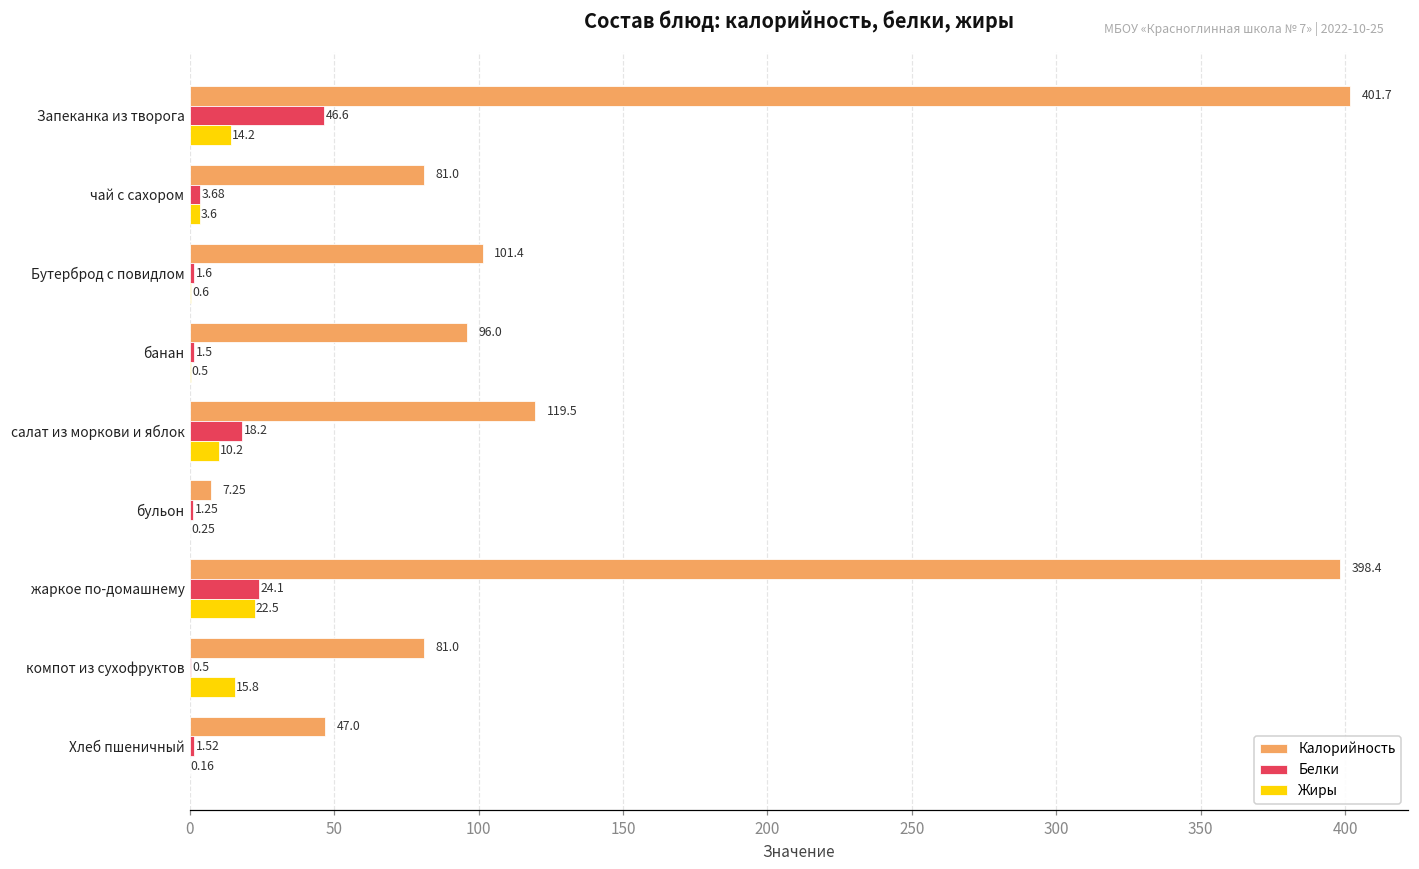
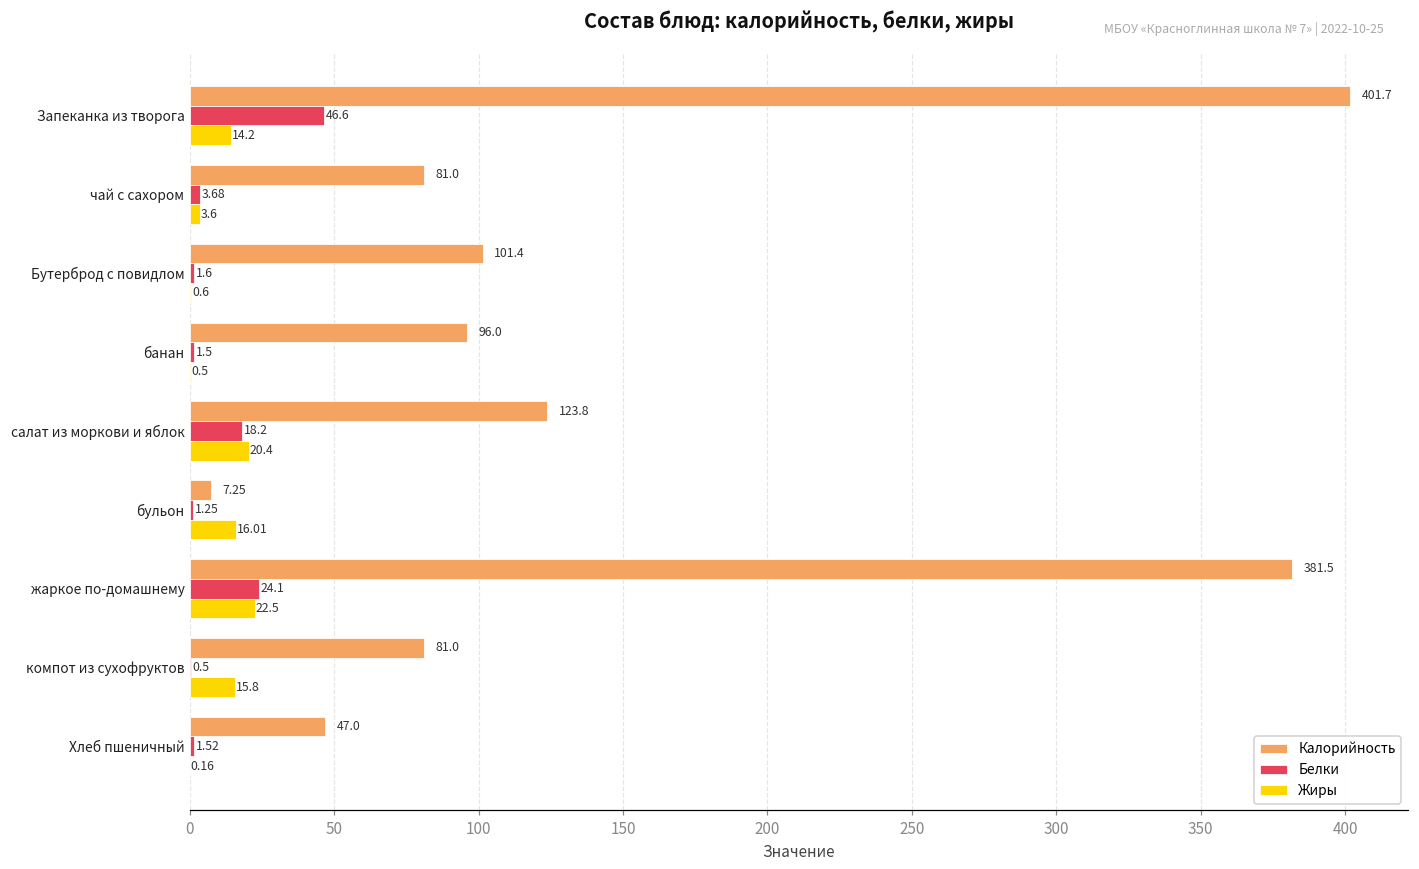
  {
    "Калорийность": {
      "Запеканка из творога": 401.7,
      "чай с сахором": 81.0,
      "Бутерброд с повидлом": 101.4,
      "банан": 96.0,
-     "салат из моркови и яблок": 119.5,
+     "салат из моркови и яблок": 123.8,
      "бульон": 7.25,
-     "жаркое по-домашнему": 398.4,
+     "жаркое по-домашнему": 381.5,
      "компот из сухофруктов": 81.0,
      "Хлеб пшеничный": 47.0
    },
    "Белки": {
      "Запеканка из творога": 46.6,
      "чай с сахором": 3.68,
      "Бутерброд с повидлом": 1.6,
      "банан": 1.5,
      "салат из моркови и яблок": 18.2,
      "бульон": 1.25,
      "жаркое по-домашнему": 24.1,
      "компот из сухофруктов": 0.5,
      "Хлеб пшеничный": 1.52
    },
    "Жиры": {
      "Запеканка из творога": 14.2,
      "чай с сахором": 3.6,
      "Бутерброд с повидлом": 0.6,
      "банан": 0.5,
-     "салат из моркови и яблок": 10.2,
-     "бульон": 0.25,
+     "салат из моркови и яблок": 20.4,
+     "бульон": 16.01,
      "жаркое по-домашнему": 22.5,
      "компот из сухофруктов": 15.8,
      "Хлеб пшеничный": 0.16
    }
  }
